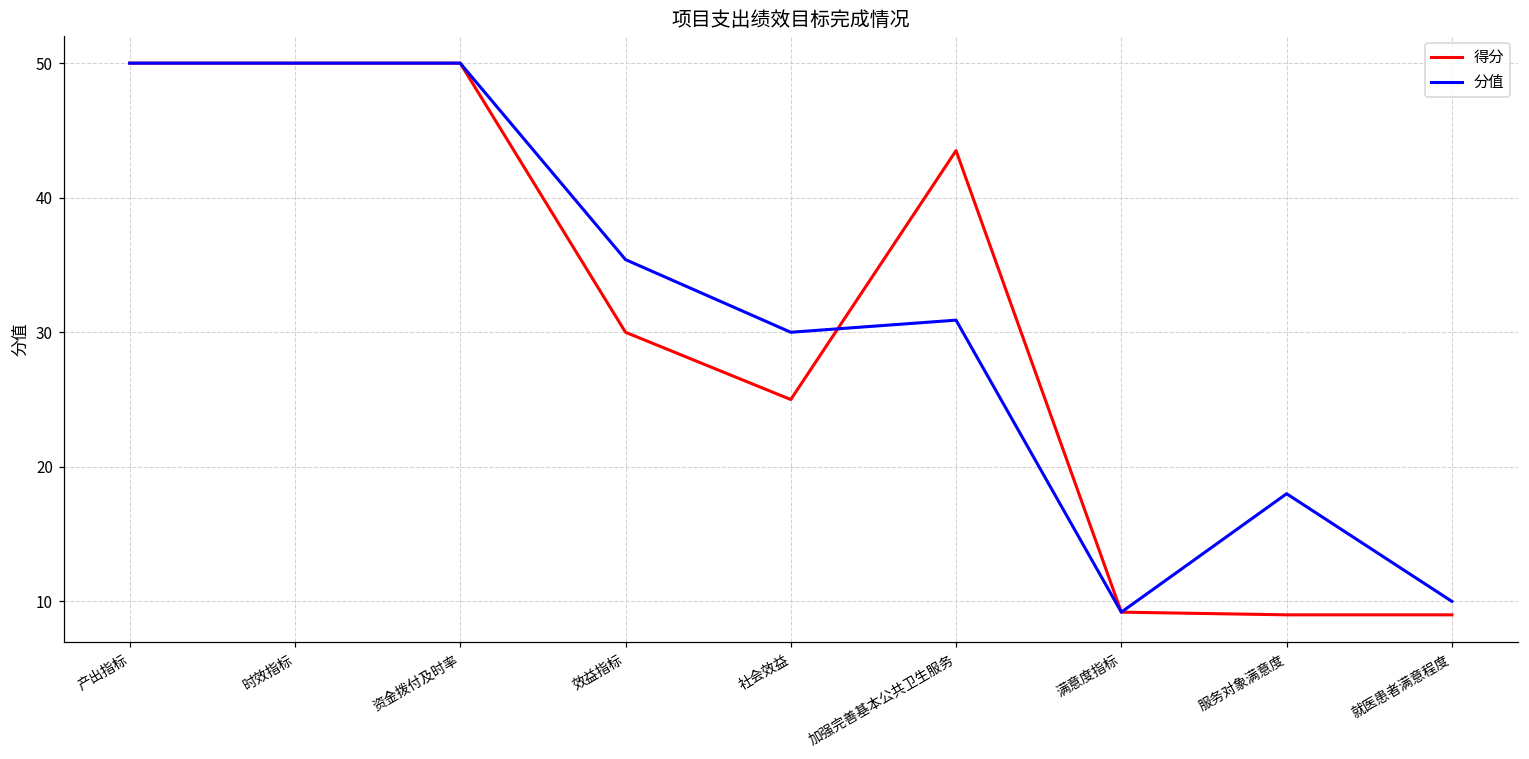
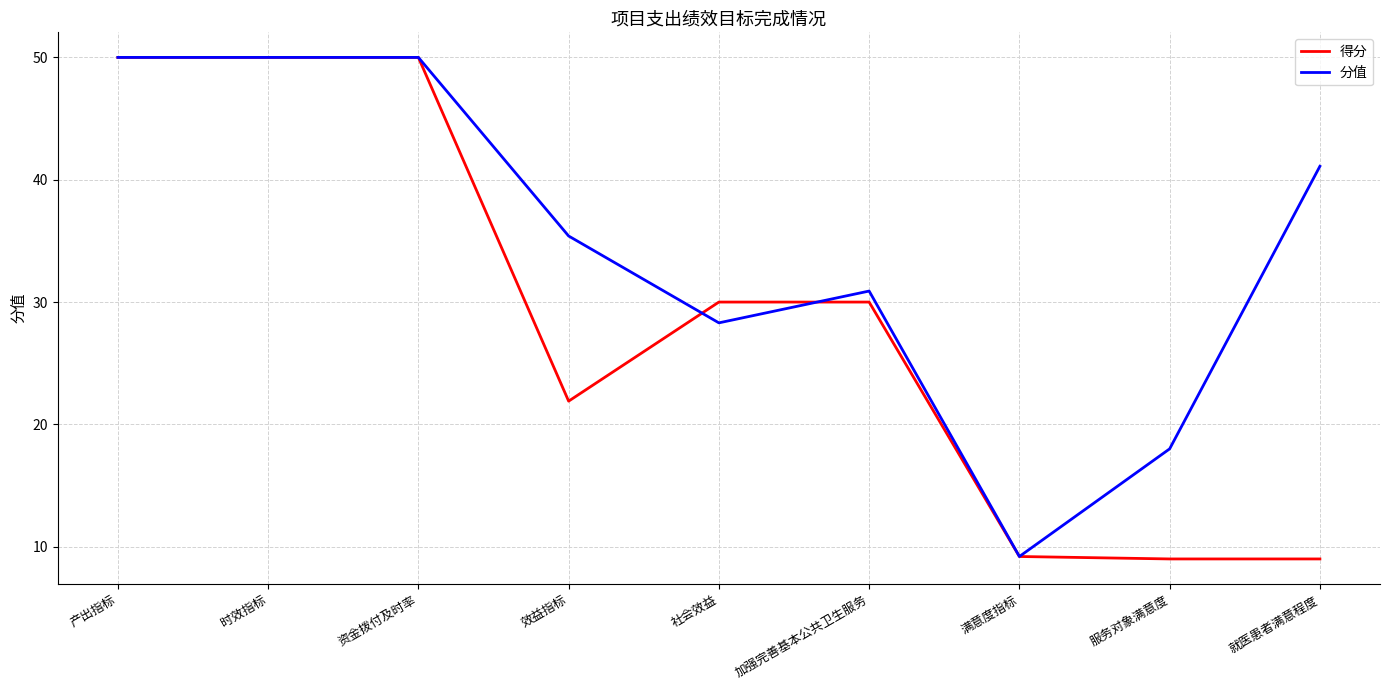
  {
    "得分": {
-     "效益指标": 30.0,
-     "社会效益": 25,
-     "加强完善基本公共卫生服务": 43.5,
+     "效益指标": 21.9,
+     "社会效益": 30,
+     "加强完善基本公共卫生服务": 30.0,
      "服务对象满意度": 9.0,
      "就医患者满意程度": 9.0
    },
    "分值": {
      "效益指标": 35.4,
-     "社会效益": 30.0,
+     "社会效益": 28.3,
      "加强完善基本公共卫生服务": 30.9,
      "服务对象满意度": 18.0,
-     "就医患者满意程度": 10.0
+     "就医患者满意程度": 41.1
    }
  }
